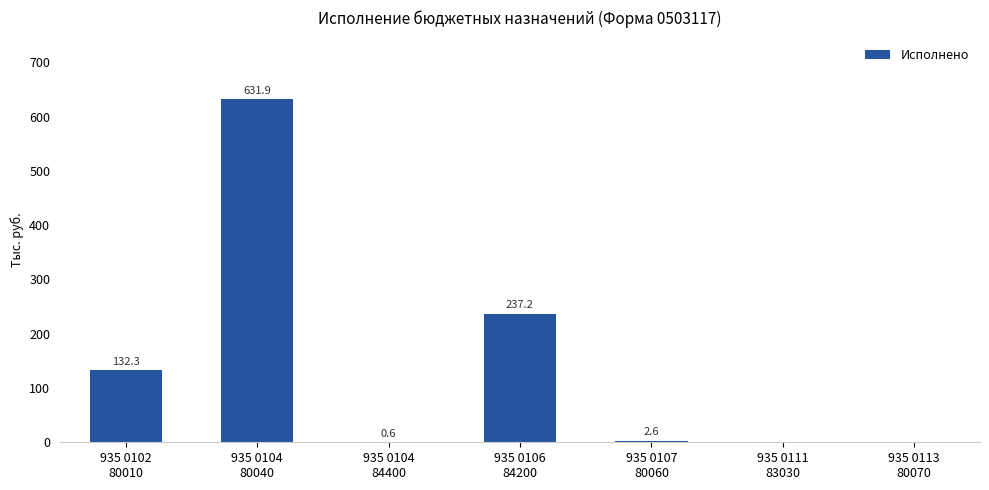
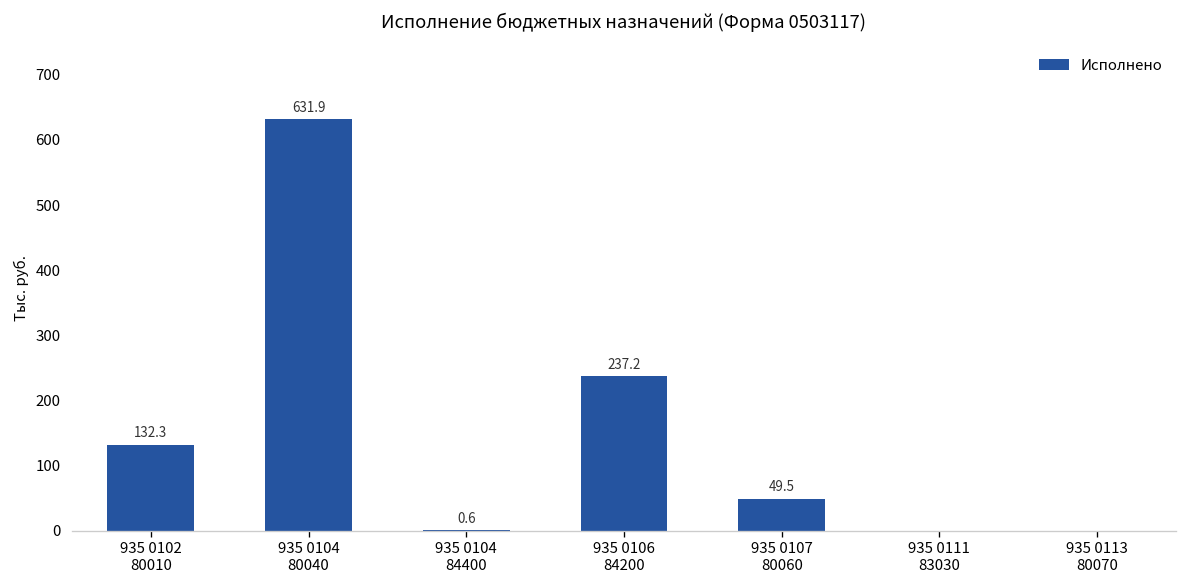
  {
    "935 0102 80010": 132.3,
    "935 0104 80040": 631.9,
    "935 0104 84400": 0.6,
    "935 0106 84200": 237.2,
-   "935 0107 80060": 2.6
+   "935 0107 80060": 49.5
  }
